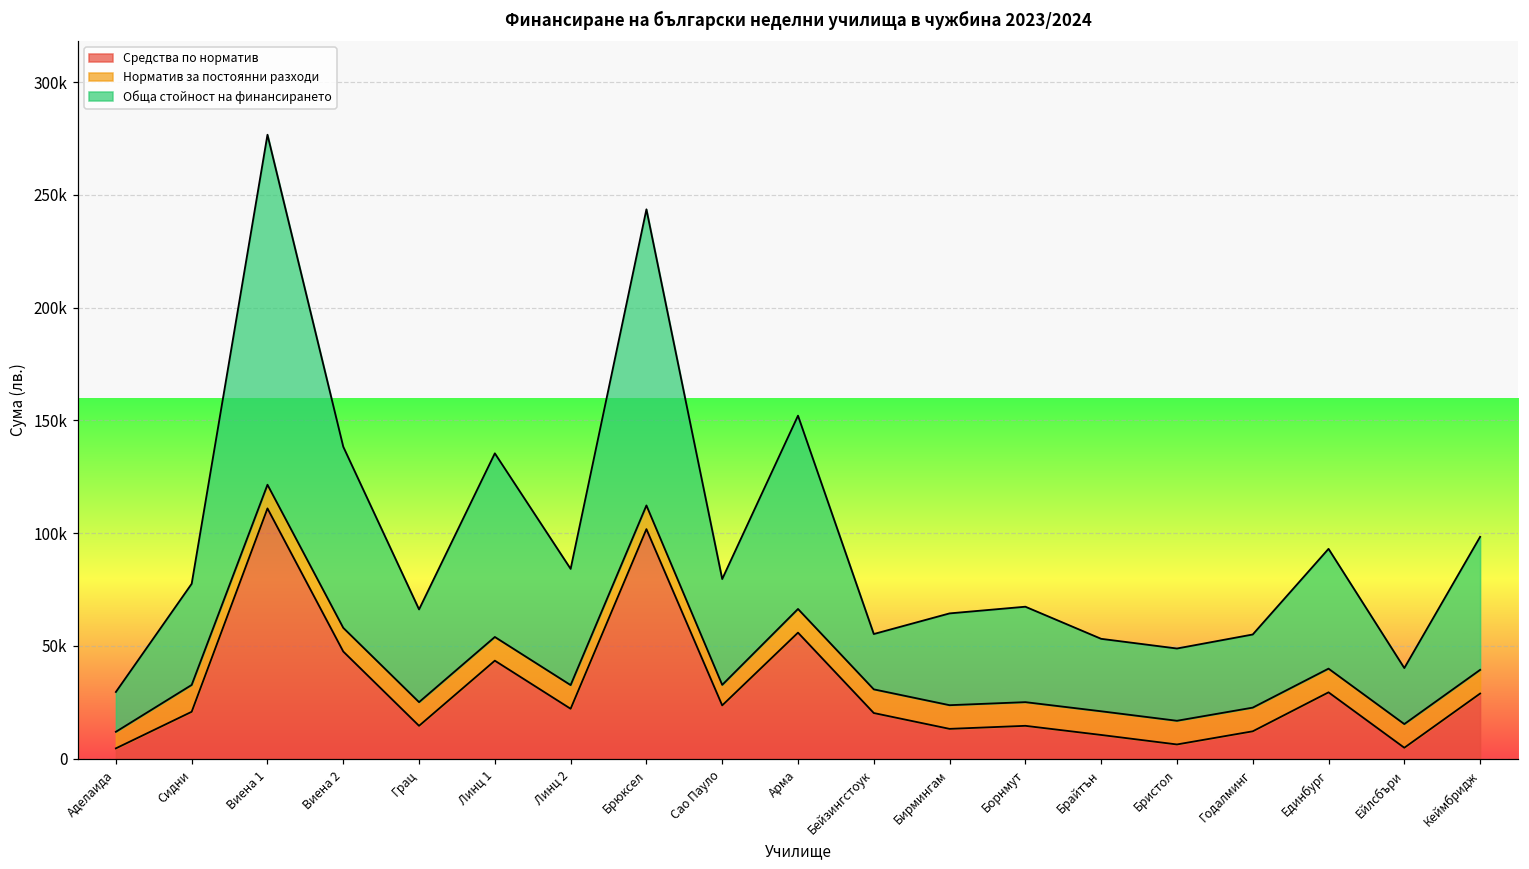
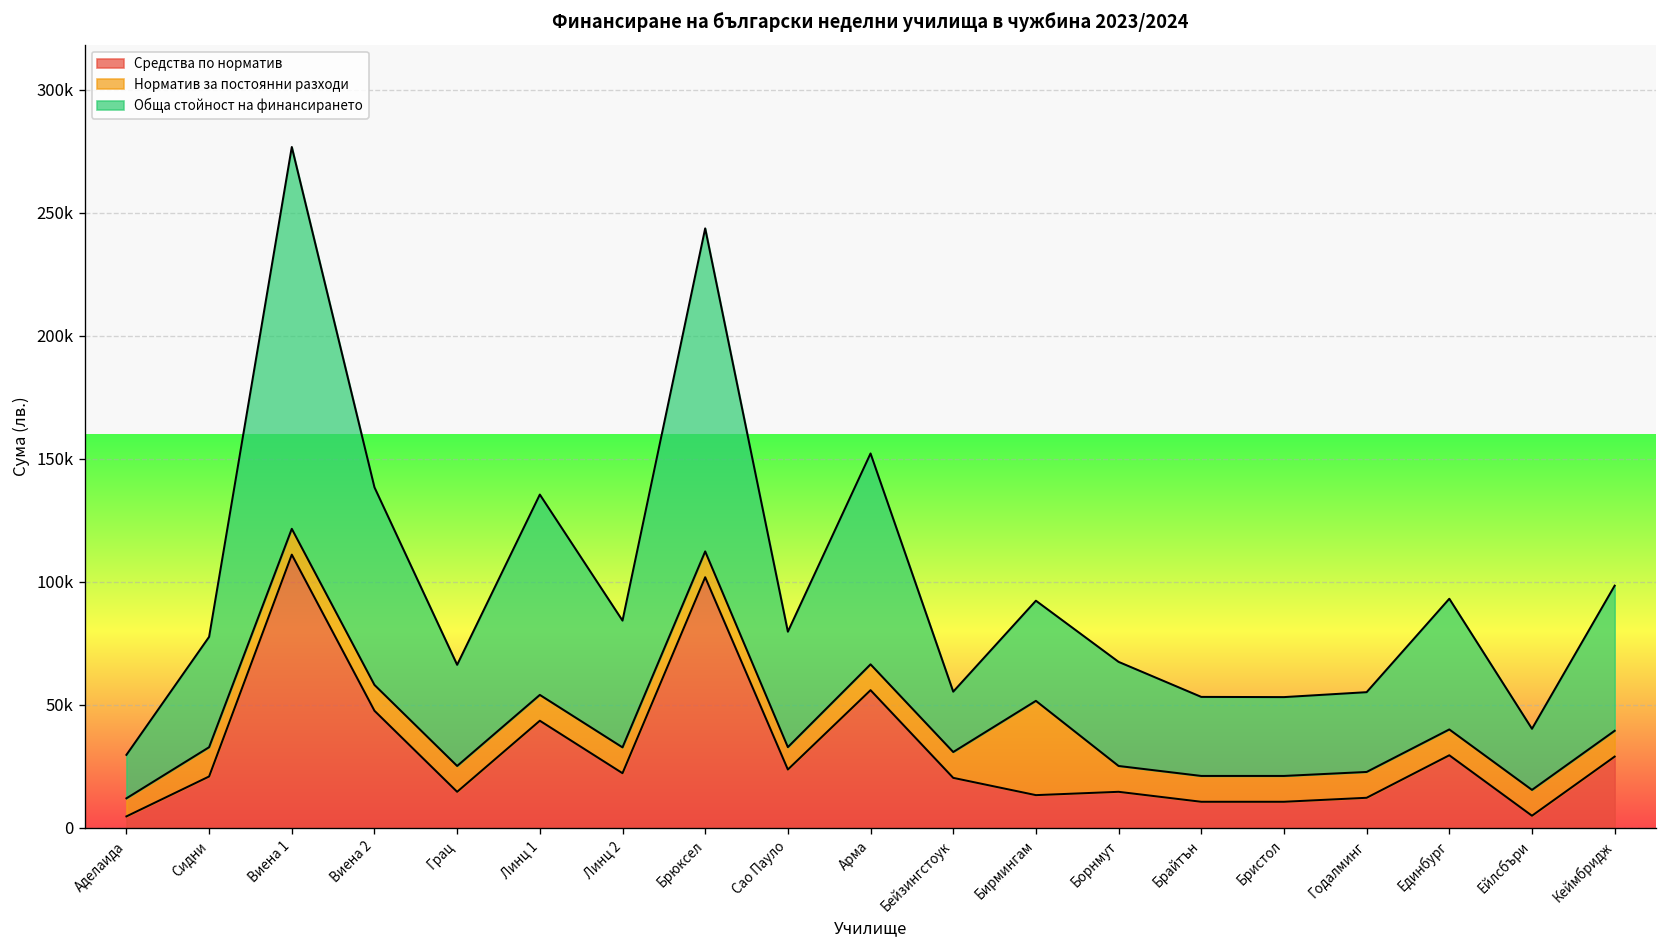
  {
    "Средства по норматив": {
      "Аделаида": 5000,
      "Сидни": 21000,
      "Виена 1": 111000,
      "Виена 2": 48000,
      "Грац": 15000,
      "Линц 1": 43000,
      "Линц 2": 22000,
      "Брюксел": 102000,
      "Сао Пауло": 24000,
      "Арма": 56000,
      "Бейзингстоук": 20000,
      "Бирмингам": 13000,
      "Борнмут": 15000,
      "Брайтън": 11000,
-     "Бристол": 6000,
+     "Бристол": 11000,
      "Годалминг": 12000,
      "Единбург": 29000,
      "Ейлсбъри": 5000,
      "Кеймбридж": 29000
    },
    "Норматив за постоянни разходи": {
      "Аделаида": 7000,
      "Сидни": 12000,
      "Виена 1": 11000,
      "Виена 2": 11000,
      "Грац": 11000,
      "Линц 1": 11000,
      "Линц 2": 11000,
      "Брюксел": 11000,
      "Сао Пауло": 9000,
      "Арма": 11000,
      "Бейзингстоук": 11000,
-     "Бирмингам": 11000,
+     "Бирмингам": 38000,
      "Борнмут": 11000,
      "Брайтън": 11000,
      "Бристол": 11000,
      "Годалминг": 11000,
      "Единбург": 11000,
      "Ейлсбъри": 11000,
      "Кеймбридж": 11000
    },
    "Обща стойност на финансирането": {
      "Аделаида": 18000,
      "Сидни": 45000,
      "Виена 1": 155000,
      "Виена 2": 80000,
      "Грац": 41000,
      "Линц 1": 81000,
      "Линц 2": 52000,
      "Брюксел": 131000,
      "Сао Пауло": 47000,
      "Арма": 86000,
      "Бейзингстоук": 25000,
      "Бирмингам": 41000,
      "Борнмут": 42000,
      "Брайтън": 32000,
      "Бристол": 32000,
      "Годалминг": 32000,
      "Единбург": 53000,
      "Ейлсбъри": 25000,
      "Кеймбридж": 59000
    }
  }
